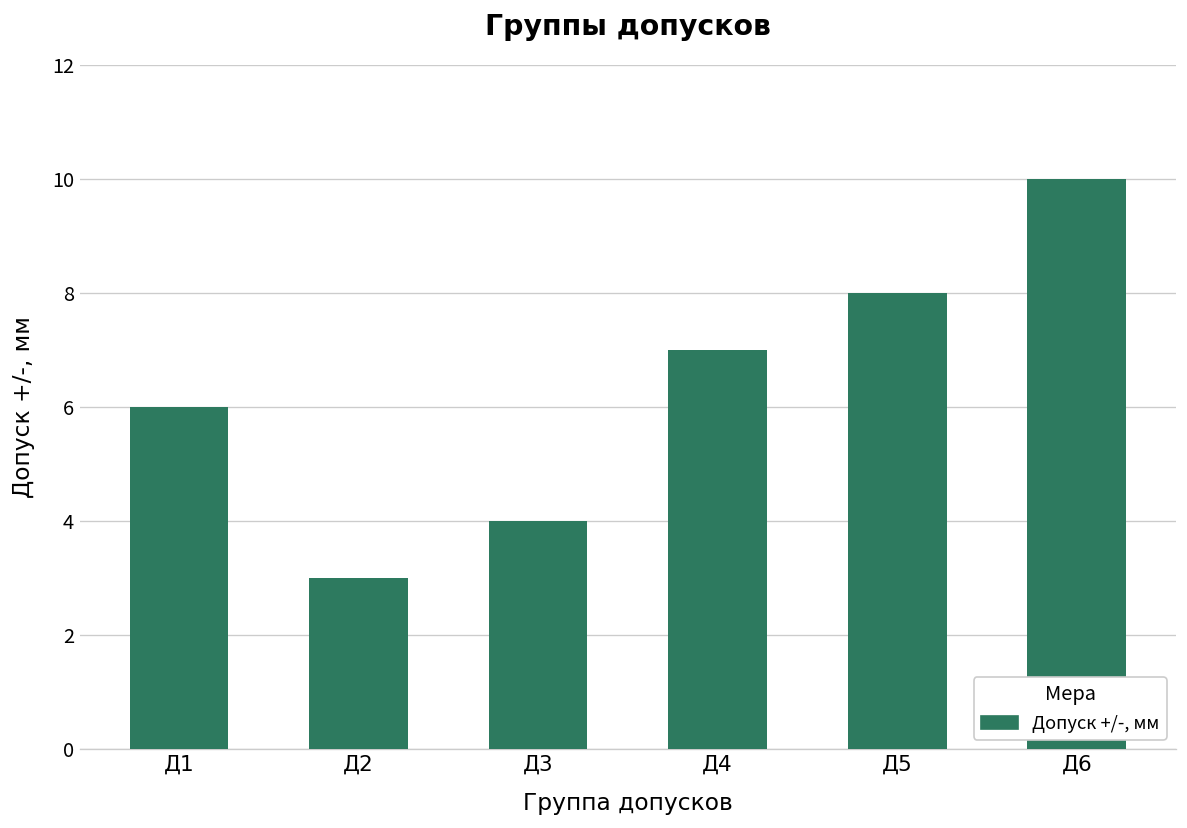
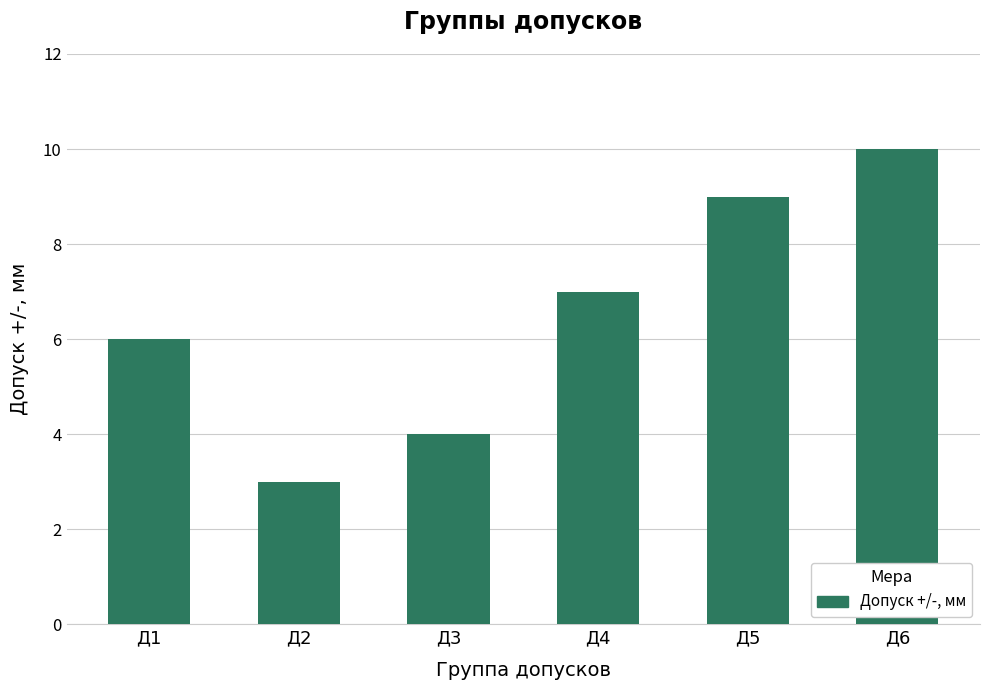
  {
    "Д1": 6,
    "Д2": 3,
    "Д3": 4,
    "Д4": 7,
-   "Д5": 8,
+   "Д5": 9,
    "Д6": 10
  }
